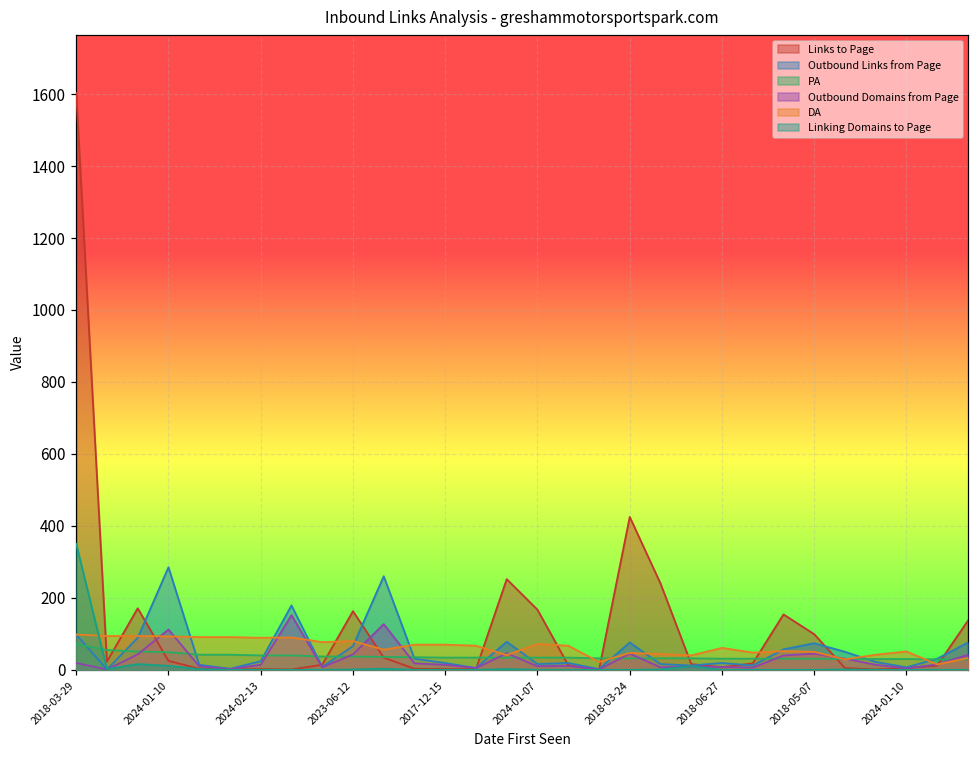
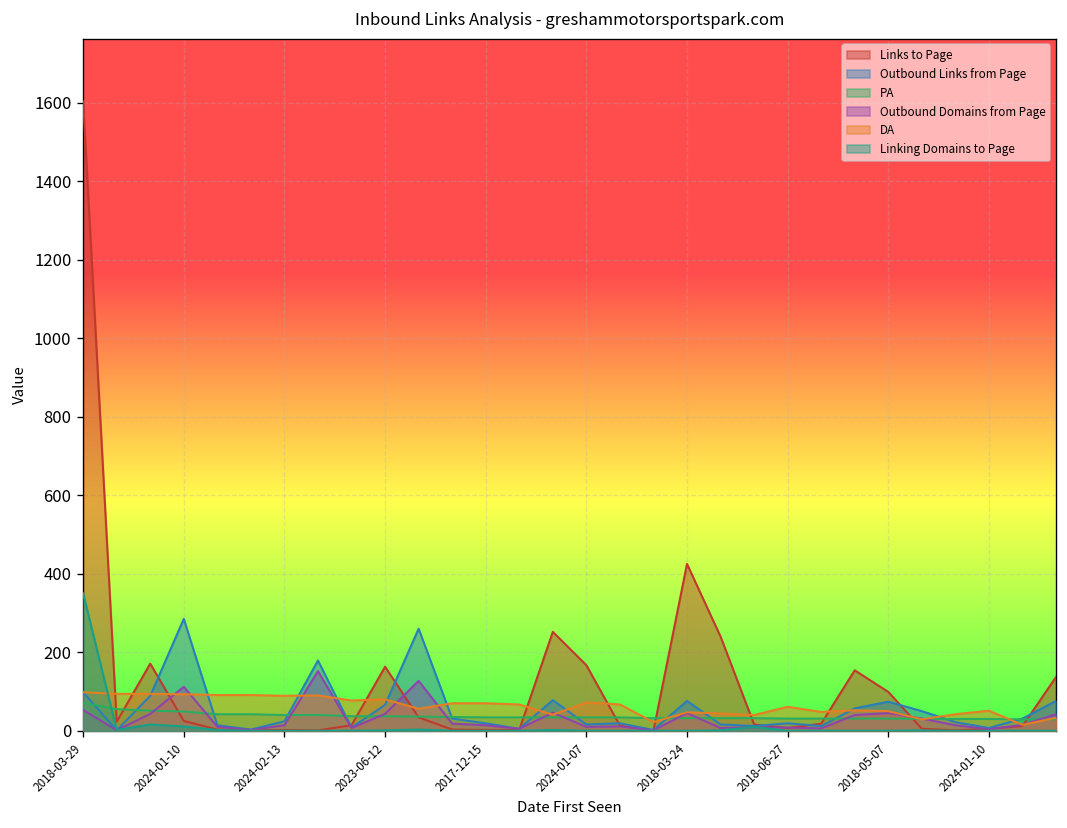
  {
    "Outbound Domains from Page": {
-     "2018-03-29": 20,
+     "2018-03-29": 50,
      "2024-02-13": 10
    }
  }
